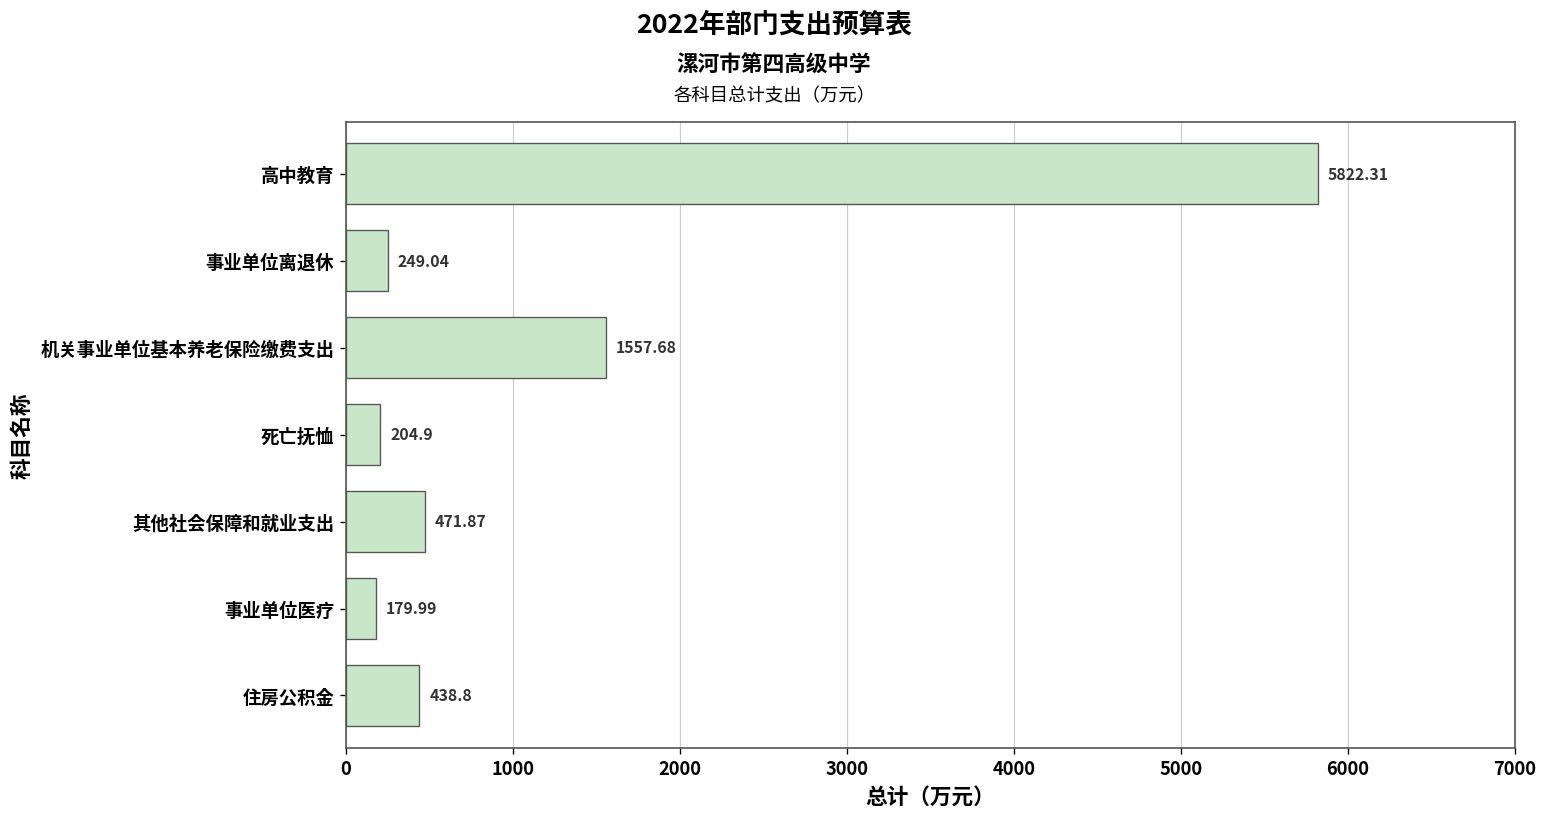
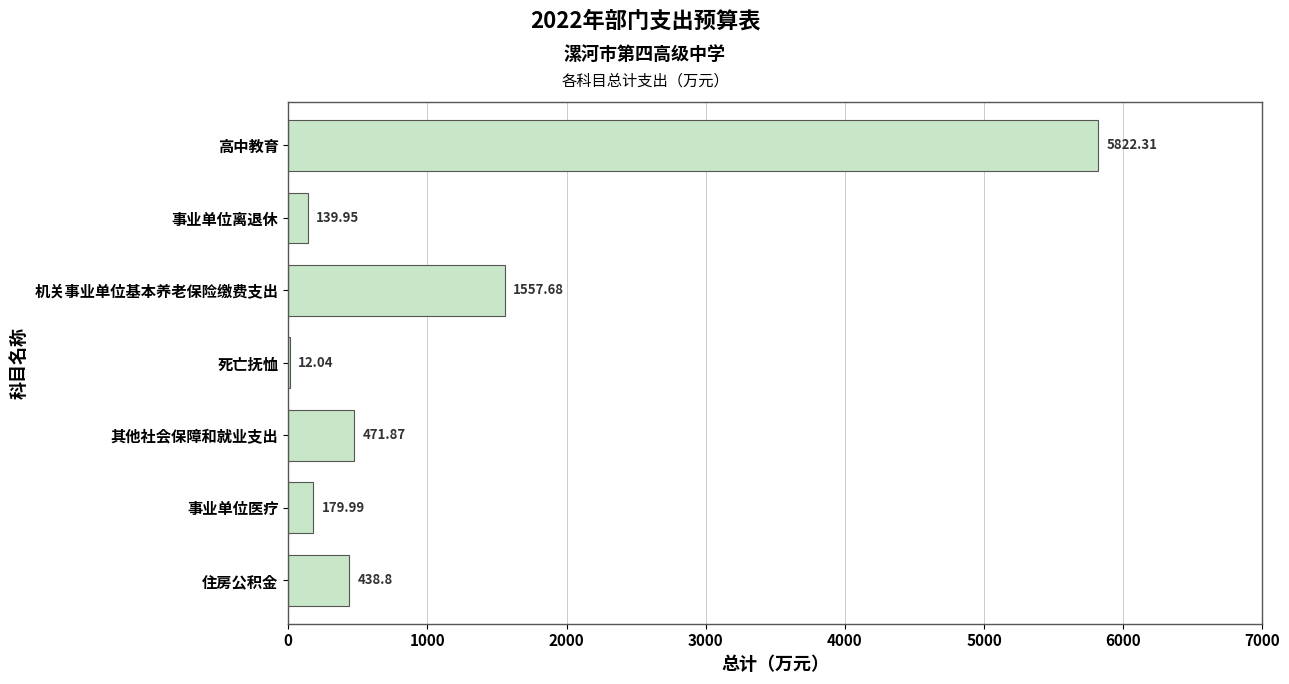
  {
    "高中教育": 5822.31,
-   "事业单位离退休": 249.04,
+   "事业单位离退休": 139.95,
    "机关事业单位基本养老保险缴费支出": 1557.68,
-   "死亡抚恤": 204.9,
+   "死亡抚恤": 12.04,
    "其他社会保障和就业支出": 471.87,
    "事业单位医疗": 179.99,
    "住房公积金": 438.8
  }
